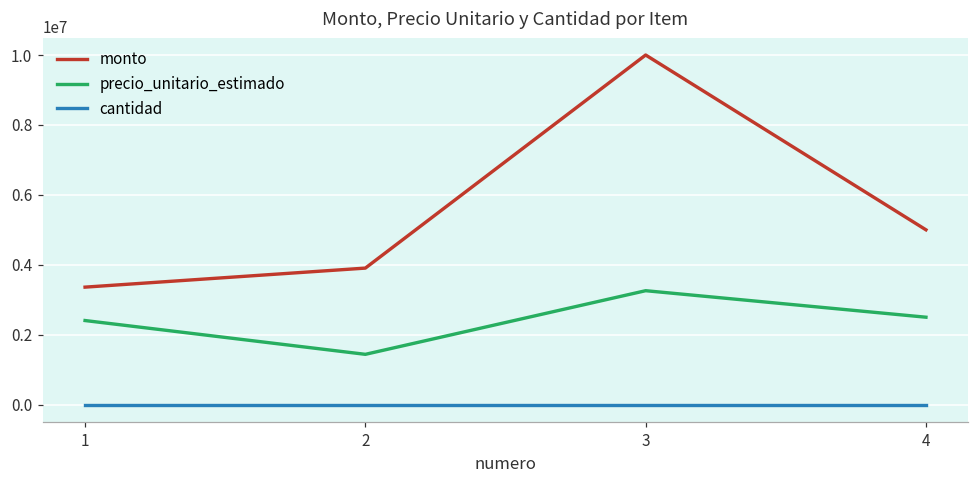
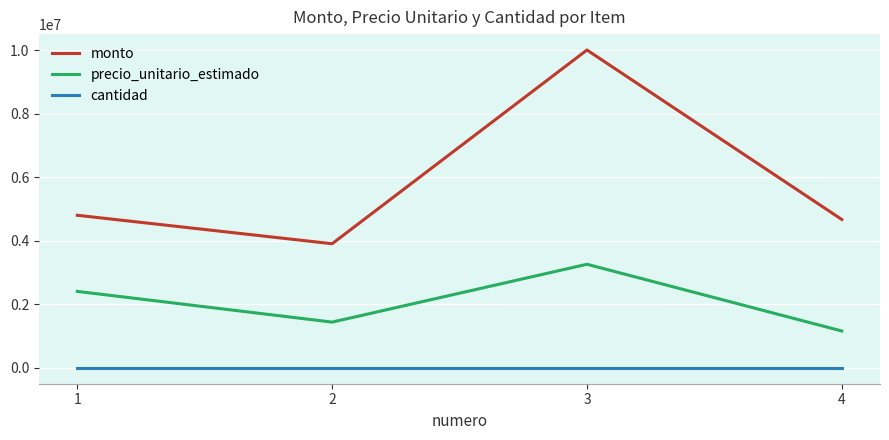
  {
    "monto": {
-     "1": 3400000,
+     "1": 4800000,
      "2": 3900000,
      "3": 10000000,
-     "4": 5000000
+     "4": 4700000
    },
    "precio_unitario_estimado": {
      "1": 2400000,
      "2": 1400000,
      "3": 3300000,
-     "4": 2500000
+     "4": 1200000
    },
    "cantidad": {
      "1": 0,
      "2": 0,
      "3": 0,
      "4": 0
    }
  }
